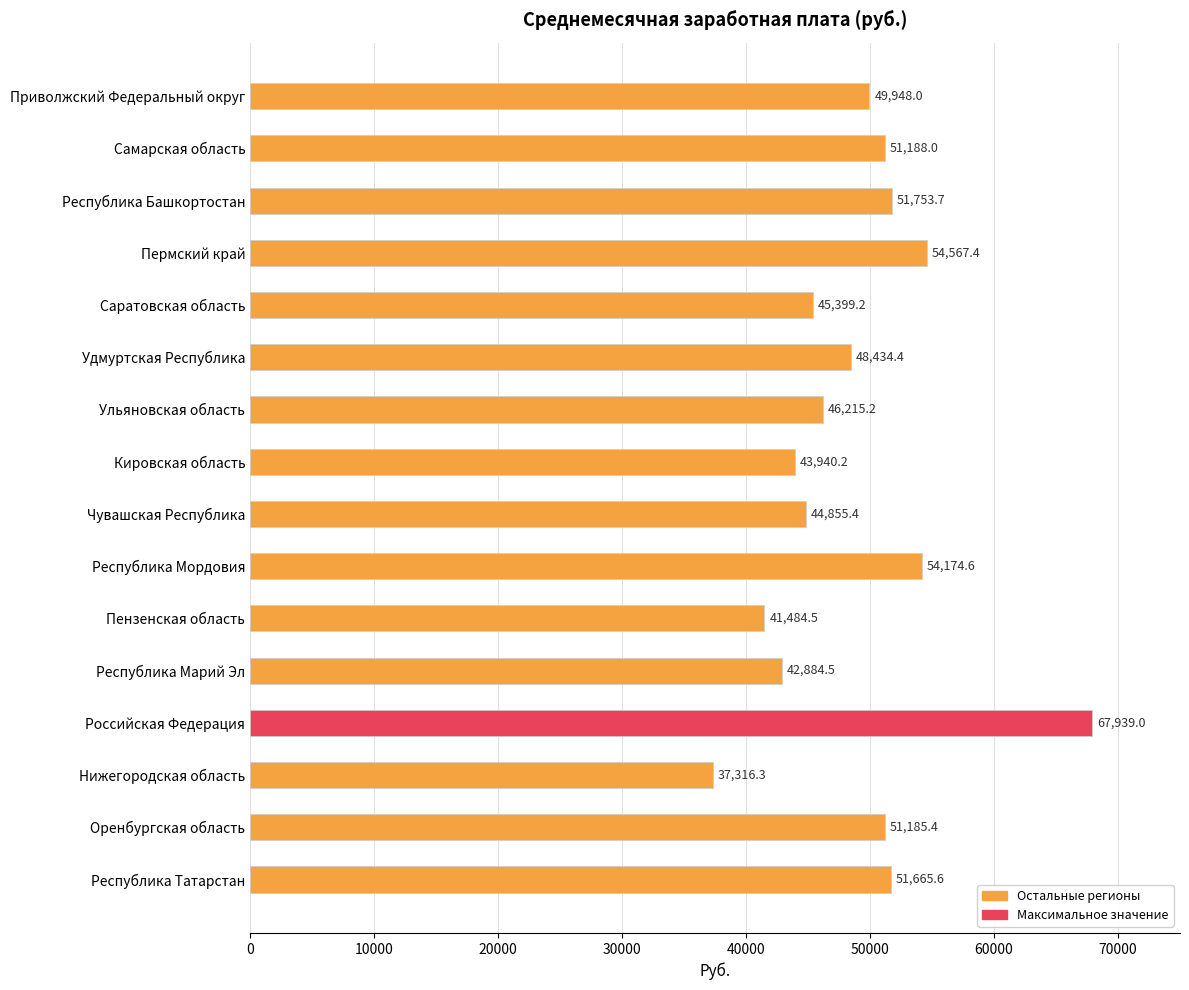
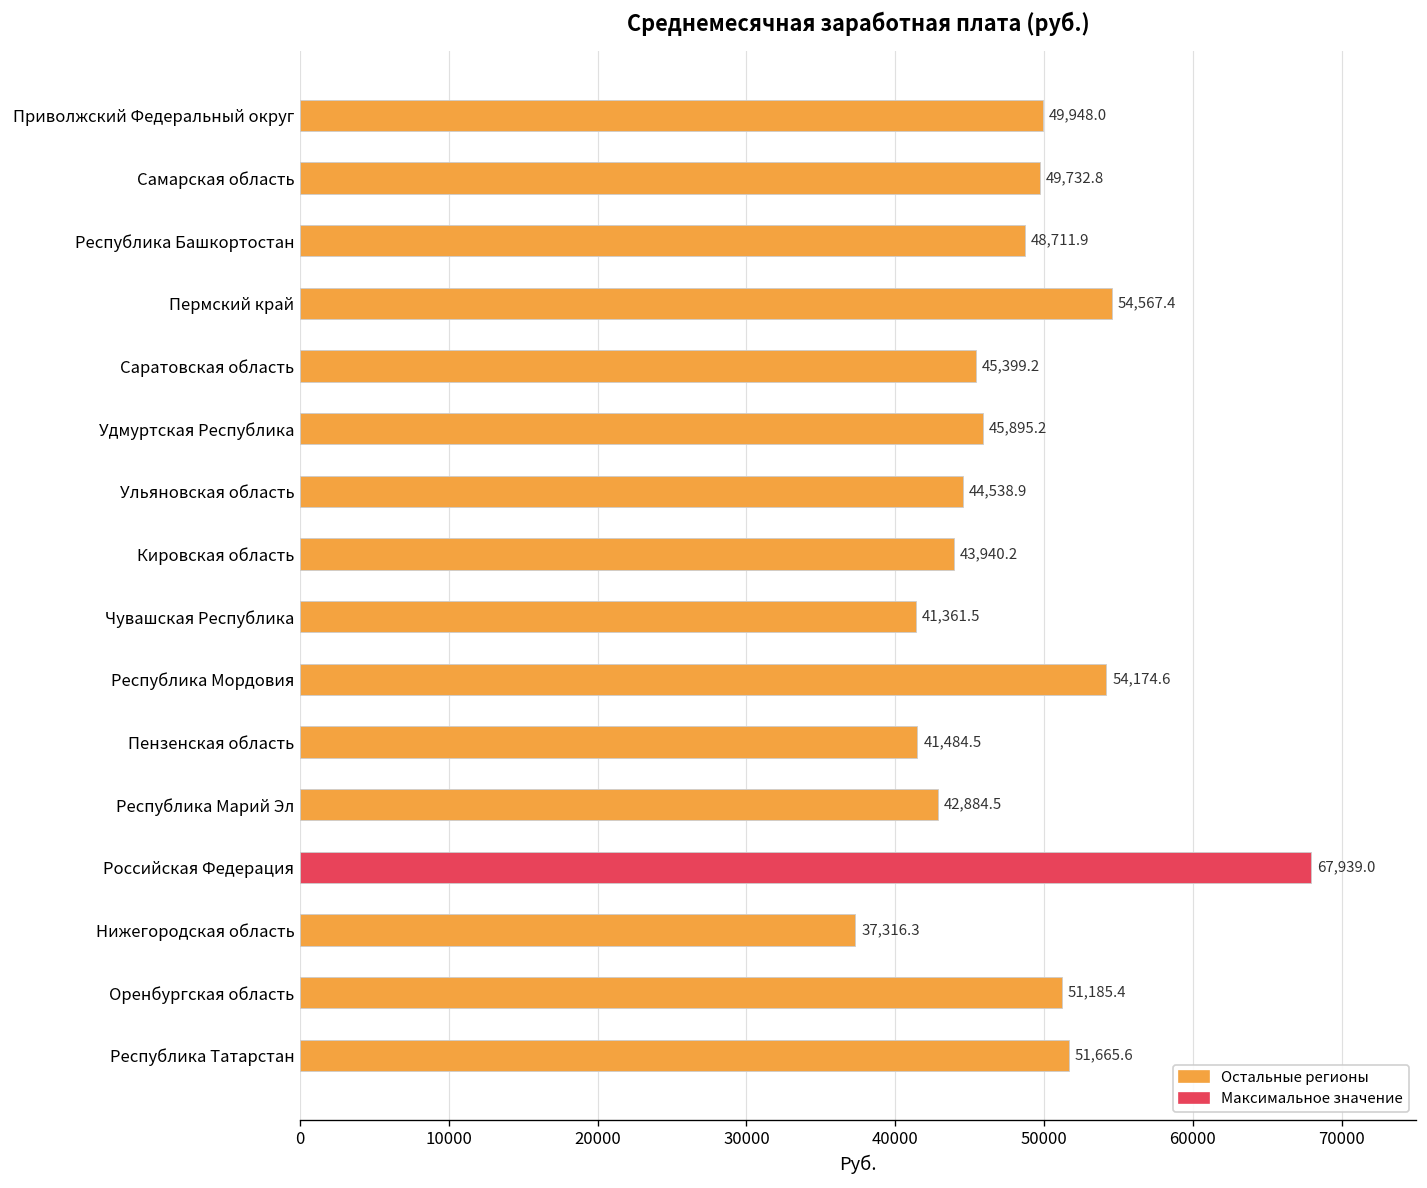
  {
    "Приволжский Федеральный округ": "49,948.0",
-   "Самарская область": "51,188.0",
-   "Республика Башкортостан": "51,753.7",
+   "Самарская область": "49,732.8",
+   "Республика Башкортостан": "48,711.9",
    "Пермский край": "54,567.4",
    "Саратовская область": "45,399.2",
-   "Удмуртская Республика": "48,434.4",
-   "Ульяновская область": "46,215.2",
+   "Удмуртская Республика": "45,895.2",
+   "Ульяновская область": "44,538.9",
    "Кировская область": "43,940.2",
-   "Чувашская Республика": "44,855.4",
+   "Чувашская Республика": "41,361.5",
    "Республика Мордовия": "54,174.6",
    "Пензенская область": "41,484.5",
    "Республика Марий Эл": "42,884.5",
    "Российская Федерация": "67,939.0",
    "Нижегородская область": "37,316.3",
    "Оренбургская область": "51,185.4",
    "Республика Татарстан": "51,665.6"
  }
